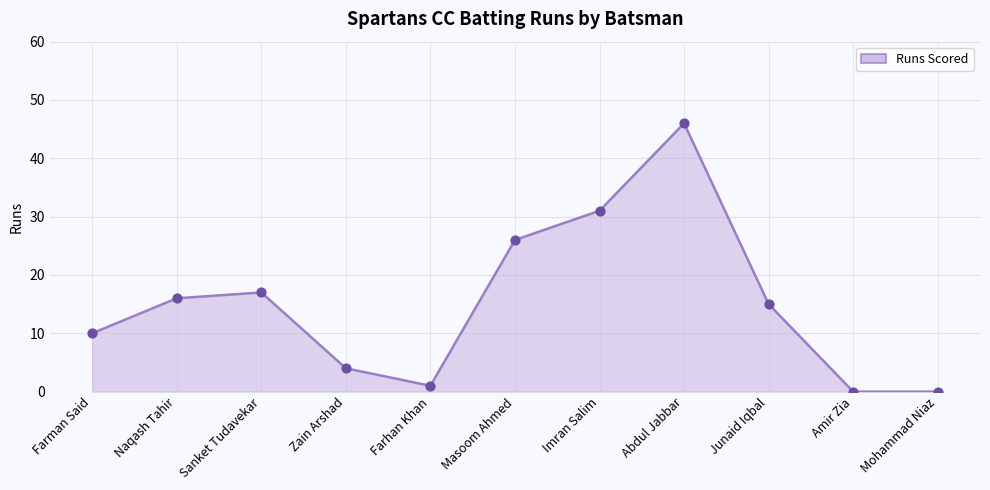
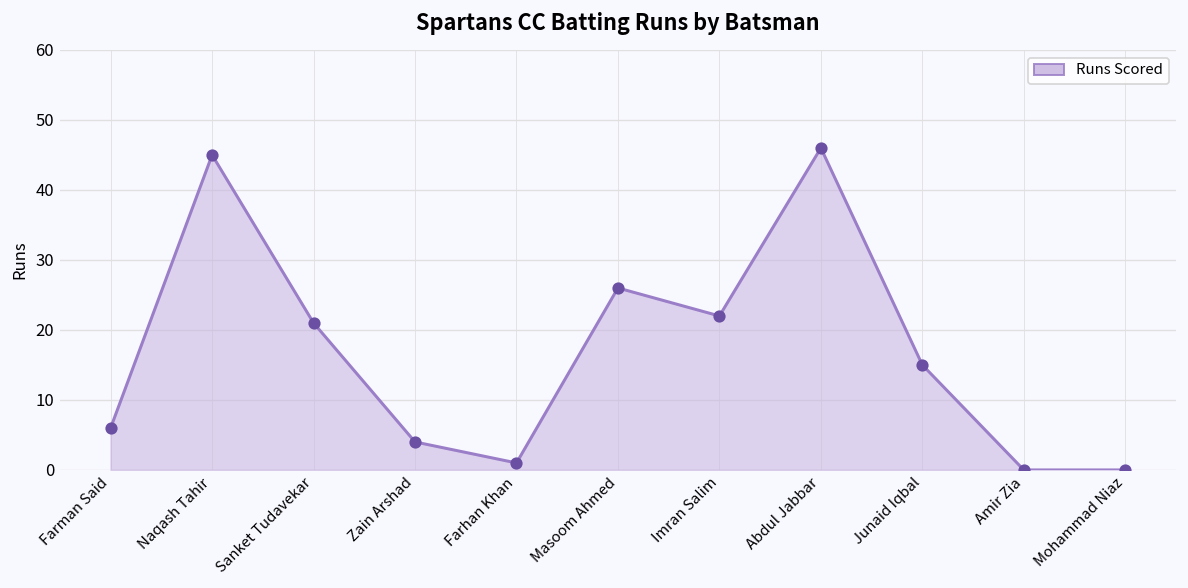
  {
-   "Farman Said": 10,
-   "Naqash Tahir": 16,
-   "Sanket Tudavekar": 17,
+   "Farman Said": 6,
+   "Naqash Tahir": 45,
+   "Sanket Tudavekar": 21,
    "Zain Arshad": 4,
    "Farhan Khan": 1,
    "Masoom Ahmed": 26,
-   "Imran Salim": 31,
+   "Imran Salim": 22,
    "Abdul Jabbar": 46,
    "Junaid Iqbal": 15,
    "Amir Zia": 0,
    "Mohammad Niaz": 0
  }
